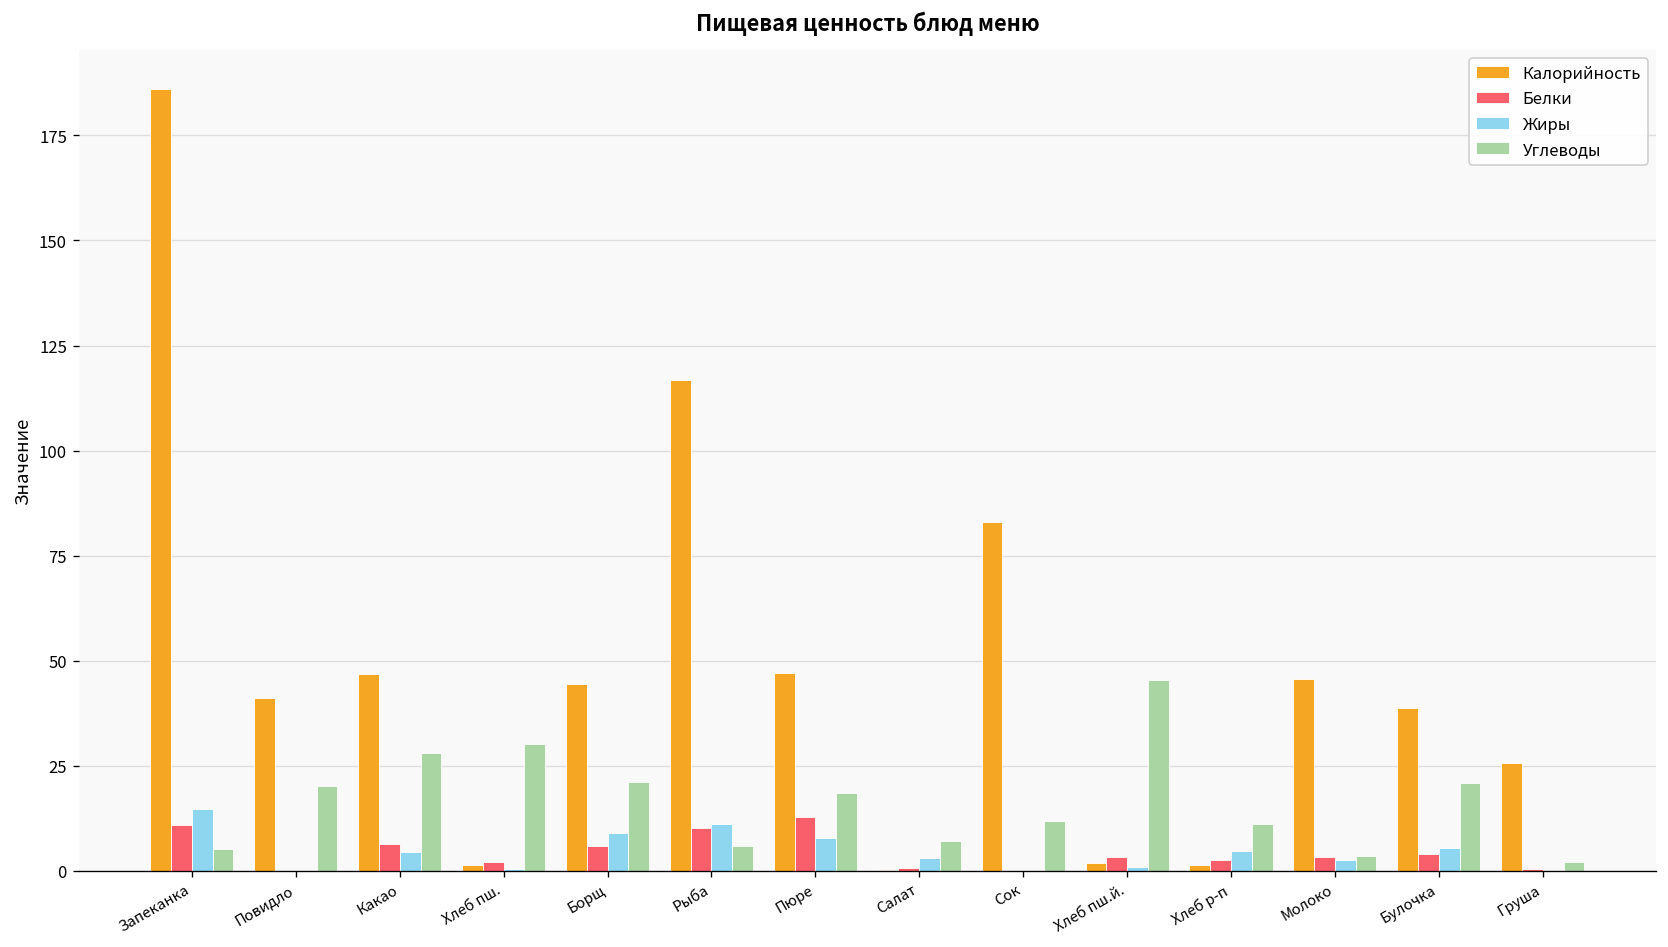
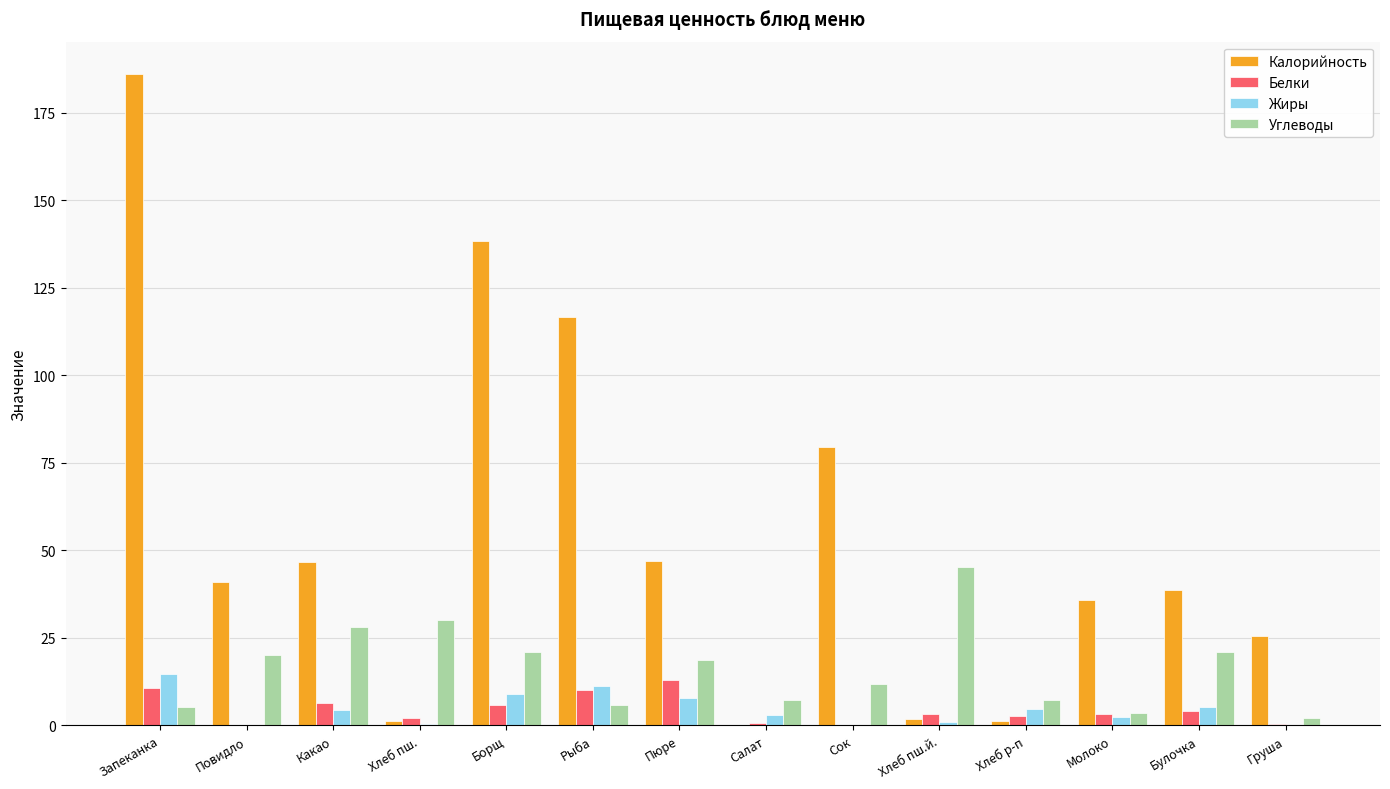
  {
    "Калорийность": {
      "Запеканка": 186,
      "Повидло": 41,
      "Какао": 47,
      "Хлеб пш.": 1,
-     "Борщ": 44,
+     "Борщ": 138,
      "Рыба": 117,
      "Пюре": 47,
-     "Сок": 83,
+     "Сок": 80,
      "Хлеб пш.й.": 2,
      "Хлеб р-п": 1,
-     "Молоко": 46,
+     "Молоко": 36,
      "Булочка": 39,
      "Груша": 26
    },
    "Белки": {
      "Запеканка": 11,
      "Повидло": 0,
      "Какао": 6,
      "Хлеб пш.": 2,
      "Борщ": 6,
      "Рыба": 10,
      "Пюре": 13,
      "Салат": 1,
      "Сок": 0,
      "Хлеб пш.й.": 3,
      "Хлеб р-п": 3,
      "Молоко": 3,
      "Булочка": 4
    },
    "Жиры": {
      "Запеканка": 15,
      "Повидло": 0,
      "Какао": 4,
      "Борщ": 9,
      "Рыба": 11,
      "Пюре": 8,
      "Салат": 3,
      "Сок": 0,
      "Хлеб пш.й.": 1,
      "Хлеб р-п": 5,
      "Молоко": 3,
      "Булочка": 5,
      "Груша": 0
    },
    "Углеводы": {
      "Запеканка": 5,
      "Повидло": 20,
      "Какао": 28,
      "Хлеб пш.": 30,
      "Борщ": 21,
      "Рыба": 6,
      "Пюре": 19,
      "Салат": 7,
      "Сок": 12,
      "Хлеб пш.й.": 45,
-     "Хлеб р-п": 11,
+     "Хлеб р-п": 7,
      "Молоко": 4,
      "Булочка": 21,
      "Груша": 2
    }
  }
